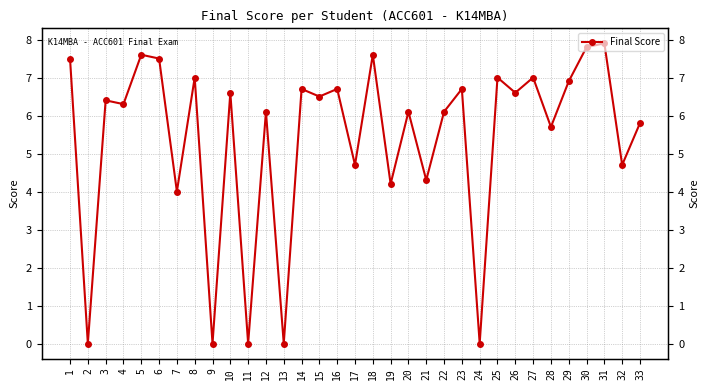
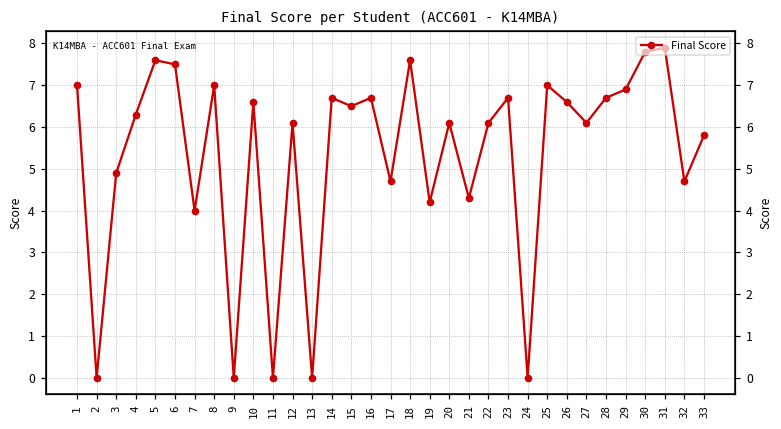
  {
-   "1": 7.5,
+   "1": 7.0,
    "2": 0.0,
-   "3": 6.4,
+   "3": 4.9,
    "4": 6.3,
    "5": 7.6,
    "6": 7.5,
    "7": 4.0,
    "8": 7.0,
    "9": 0.0,
    "10": 6.6,
    "11": 0.0,
    "12": 6.1,
    "13": 0.0,
    "14": 6.7,
    "15": 6.5,
    "16": 6.7,
    "17": 4.7,
    "18": 7.6,
    "19": 4.2,
    "20": 6.1,
    "21": 4.3,
    "22": 6.1,
    "23": 6.7,
    "24": 0.0,
    "25": 7.0,
    "26": 6.6,
-   "27": 7.0,
-   "28": 5.7,
+   "27": 6.1,
+   "28": 6.7,
    "29": 6.9,
    "32": 4.7,
    "33": 5.8
  }
